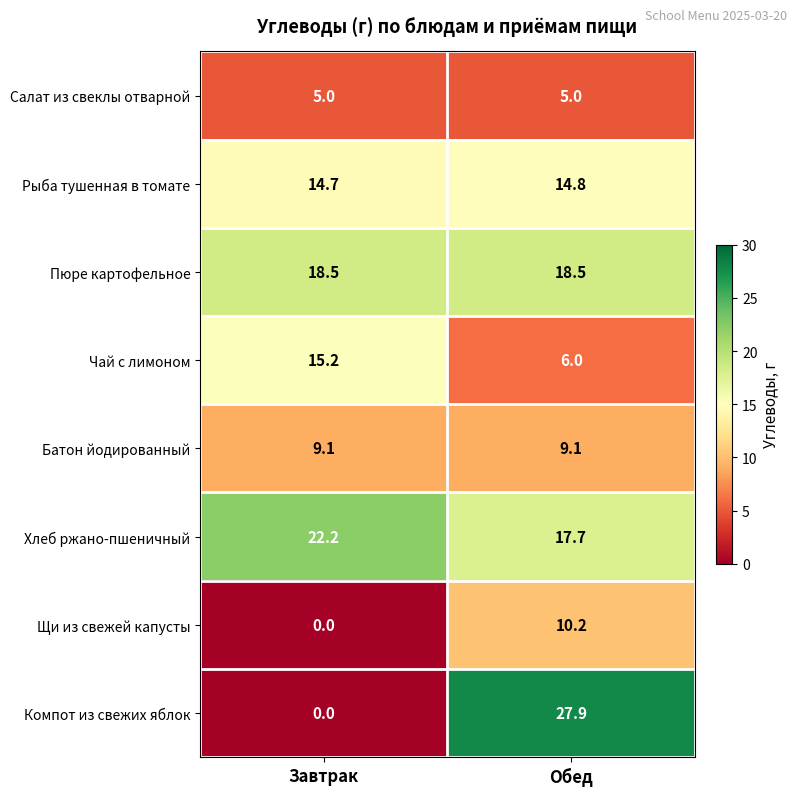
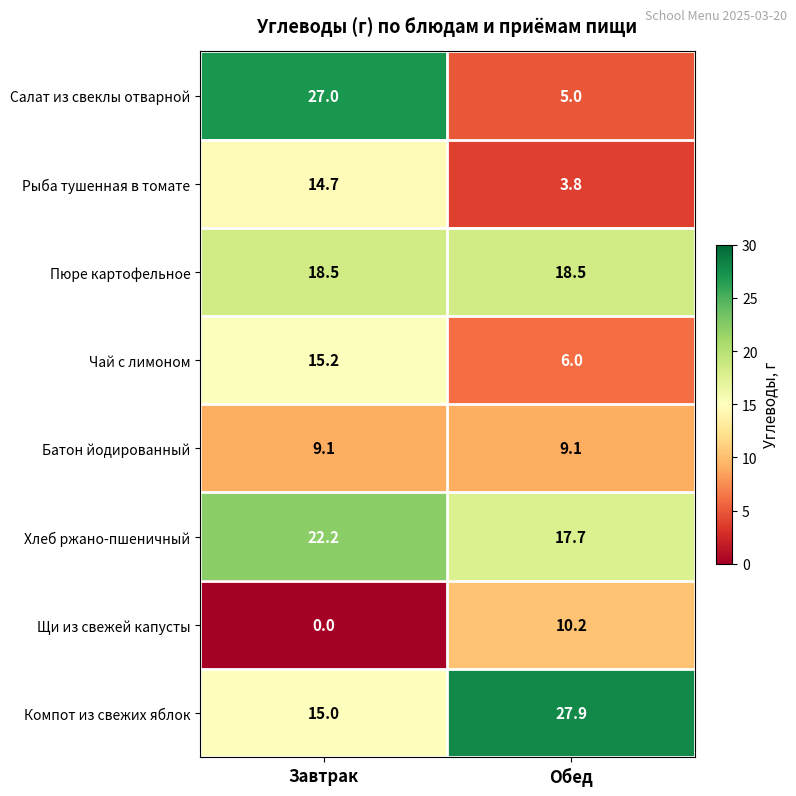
  {
    "Салат из свеклы отварной": {
-     "Завтрак": 5.0,
+     "Завтрак": 27.0,
      "Обед": 5.0
    },
    "Рыба тушенная в томате": {
      "Завтрак": 14.7,
-     "Обед": 14.8
+     "Обед": 3.8
    },
    "Пюре картофельное": {
      "Завтрак": 18.5,
      "Обед": 18.5
    },
    "Чай с лимоном": {
      "Завтрак": 15.2,
      "Обед": 6.0
    },
    "Батон йодированный": {
      "Завтрак": 9.1,
      "Обед": 9.1
    },
    "Хлеб ржано-пшеничный": {
      "Завтрак": 22.2,
      "Обед": 17.7
    },
    "Щи из свежей капусты": {
      "Завтрак": 0.0,
      "Обед": 10.2
    },
    "Компот из свежих яблок": {
-     "Завтрак": 0.0,
+     "Завтрак": 15.0,
      "Обед": 27.9
    }
  }
